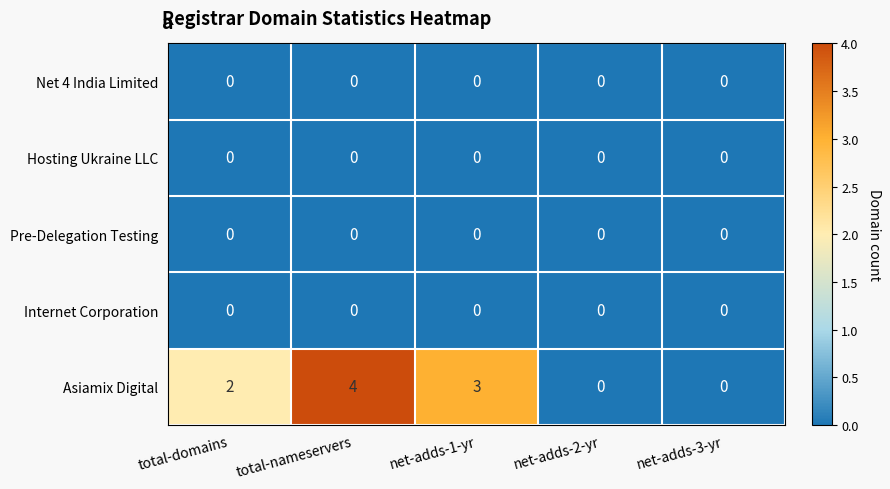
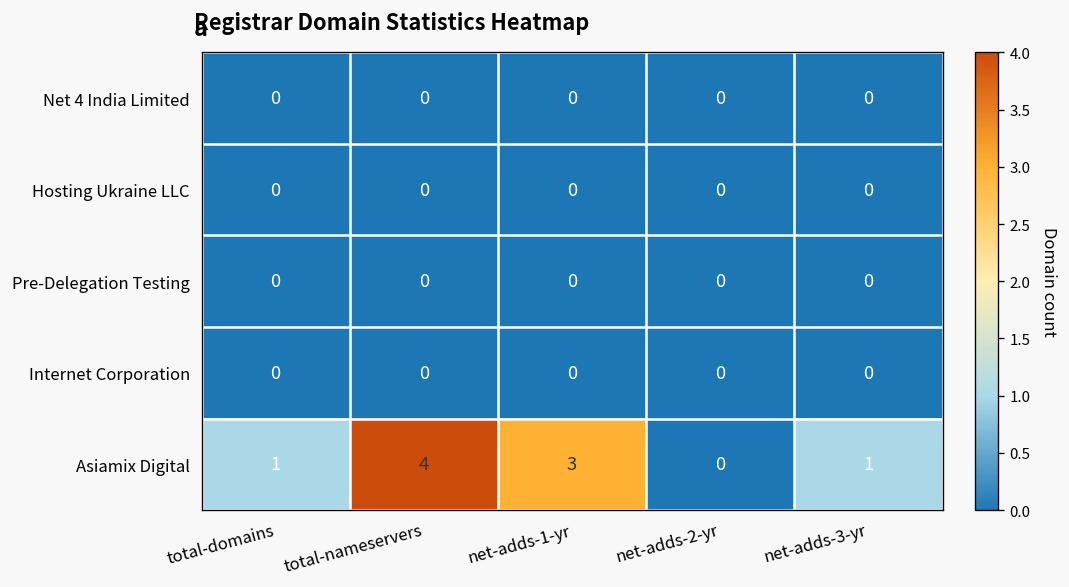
  {
    "Net 4 India Limited": {
      "total-domains": 0,
      "total-nameservers": 0,
      "net-adds-1-yr": 0,
      "net-adds-2-yr": 0,
      "net-adds-3-yr": 0
    },
    "Hosting Ukraine LLC": {
      "total-domains": 0,
      "total-nameservers": 0,
      "net-adds-1-yr": 0,
      "net-adds-2-yr": 0,
      "net-adds-3-yr": 0
    },
    "Pre-Delegation Testing": {
      "total-domains": 0,
      "total-nameservers": 0,
      "net-adds-1-yr": 0,
      "net-adds-2-yr": 0,
      "net-adds-3-yr": 0
    },
    "Internet Corporation": {
      "total-domains": 0,
      "total-nameservers": 0,
      "net-adds-1-yr": 0,
      "net-adds-2-yr": 0,
      "net-adds-3-yr": 0
    },
    "Asiamix Digital": {
-     "total-domains": 2,
+     "total-domains": 1,
      "total-nameservers": 4,
      "net-adds-1-yr": 3,
      "net-adds-2-yr": 0,
-     "net-adds-3-yr": 0
+     "net-adds-3-yr": 1
    }
  }
